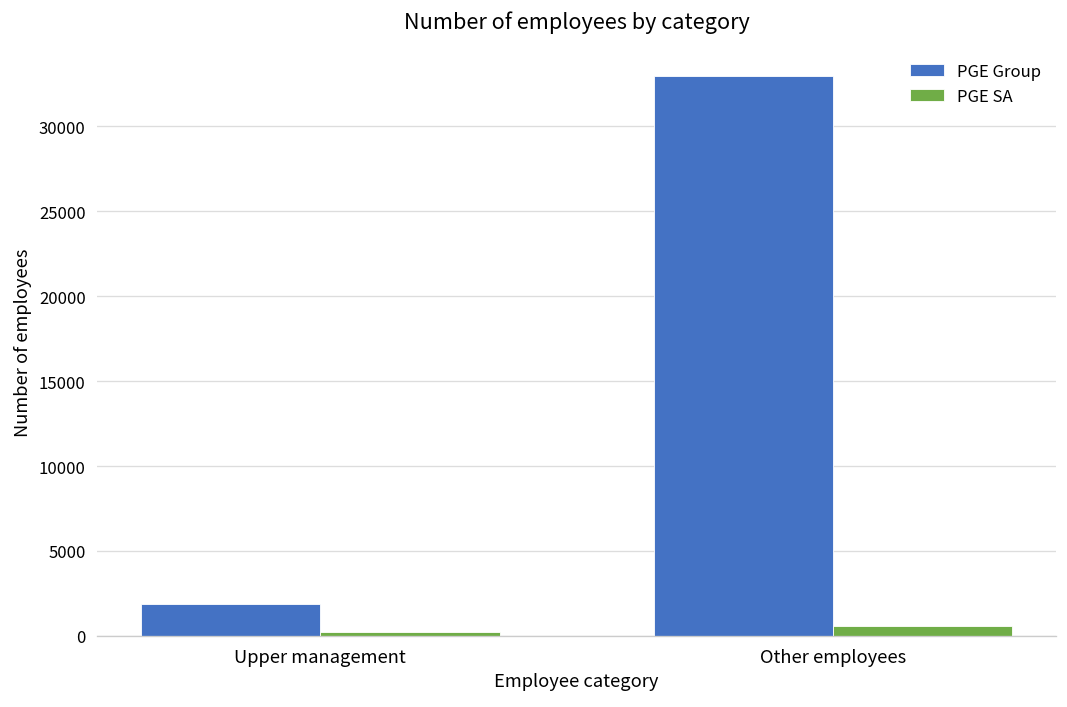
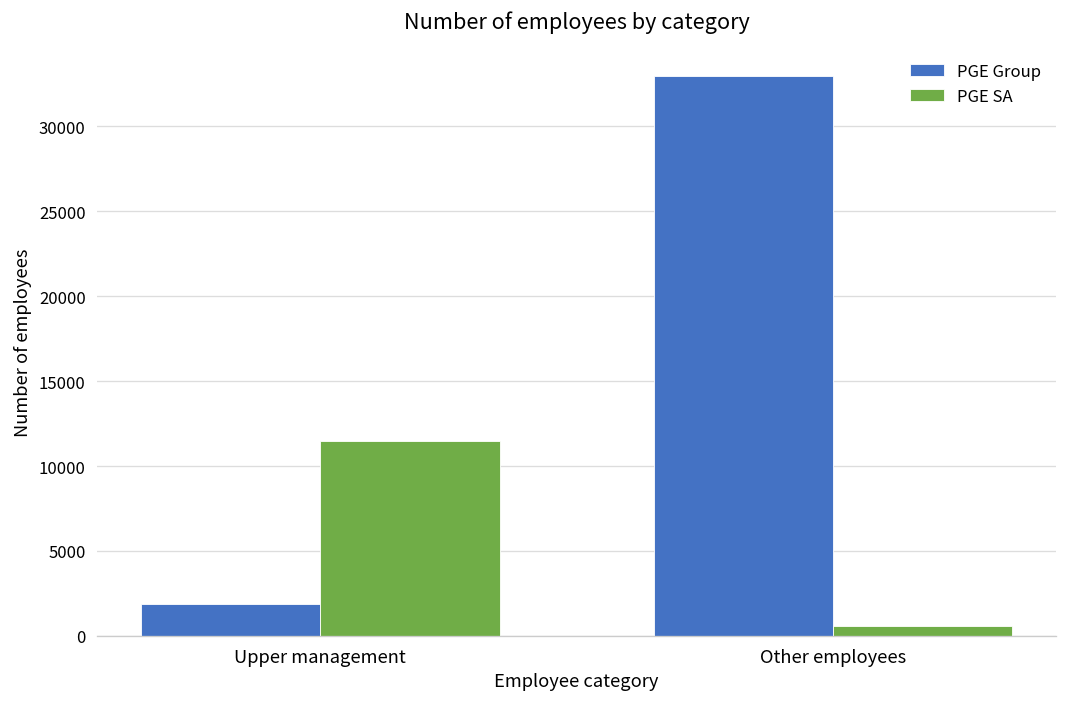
  {
    "PGE Group": {
      "Upper management": 1900,
      "Other employees": 33000
    },
    "PGE SA": {
-     "Upper management": 200,
+     "Upper management": 11500,
      "Other employees": 600
    }
  }
